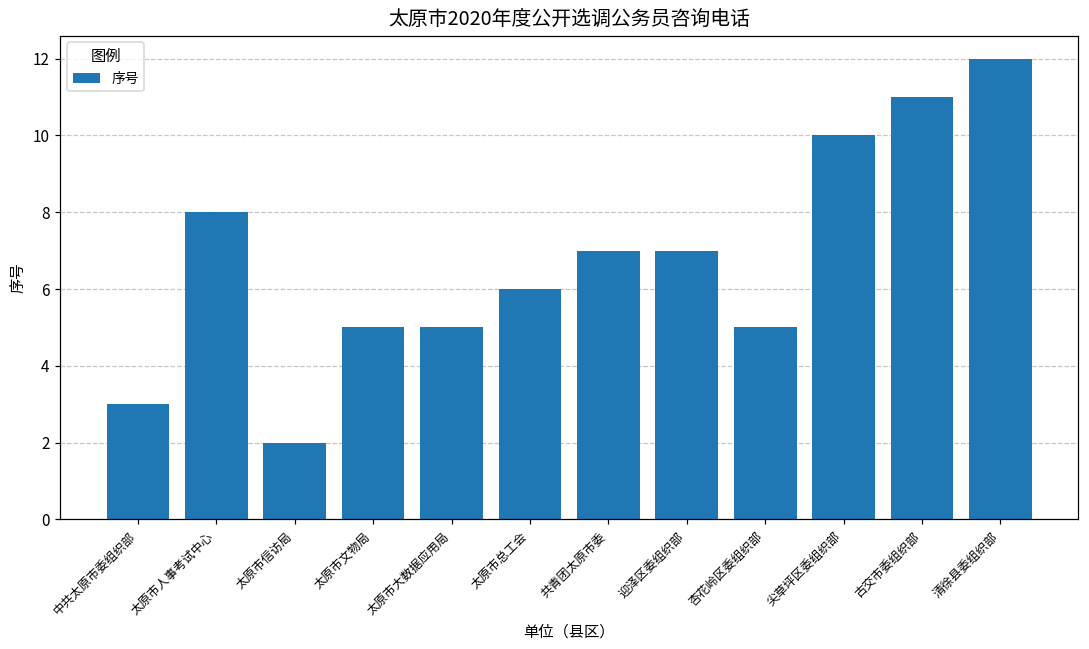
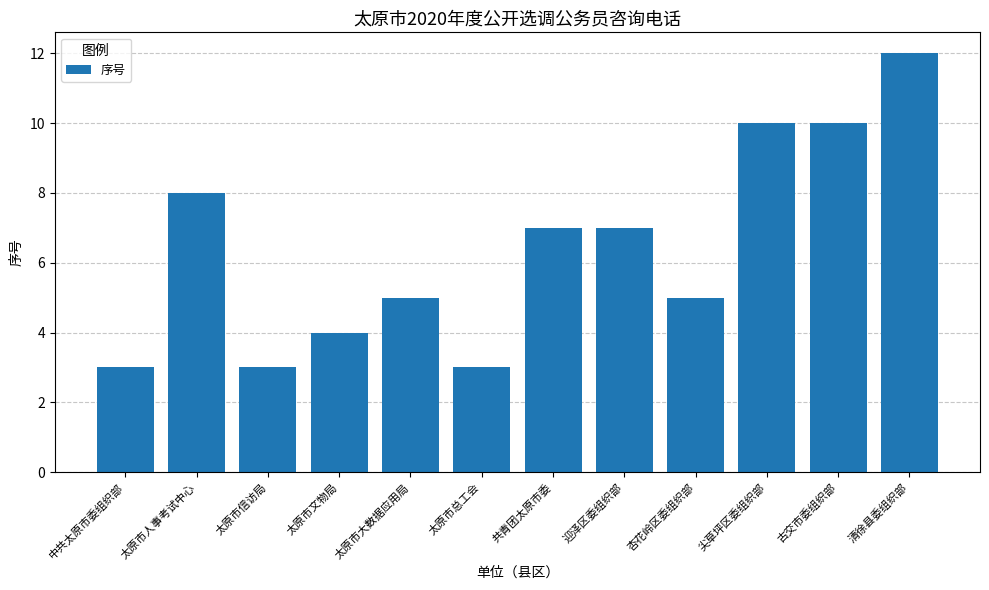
  {
    "中共太原市委组织部": 3,
    "太原市人事考试中心": 8,
-   "太原市信访局": 2,
-   "太原市文物局": 5,
+   "太原市信访局": 3,
+   "太原市文物局": 4,
    "太原市大数据应用局": 5,
-   "太原市总工会": 6,
+   "太原市总工会": 3,
    "共青团太原市委": 7,
    "迎泽区委组织部": 7,
    "杏花岭区委组织部": 5,
    "尖草坪区委组织部": 10,
-   "古交市委组织部": 11,
+   "古交市委组织部": 10,
    "清徐县委组织部": 12
  }
